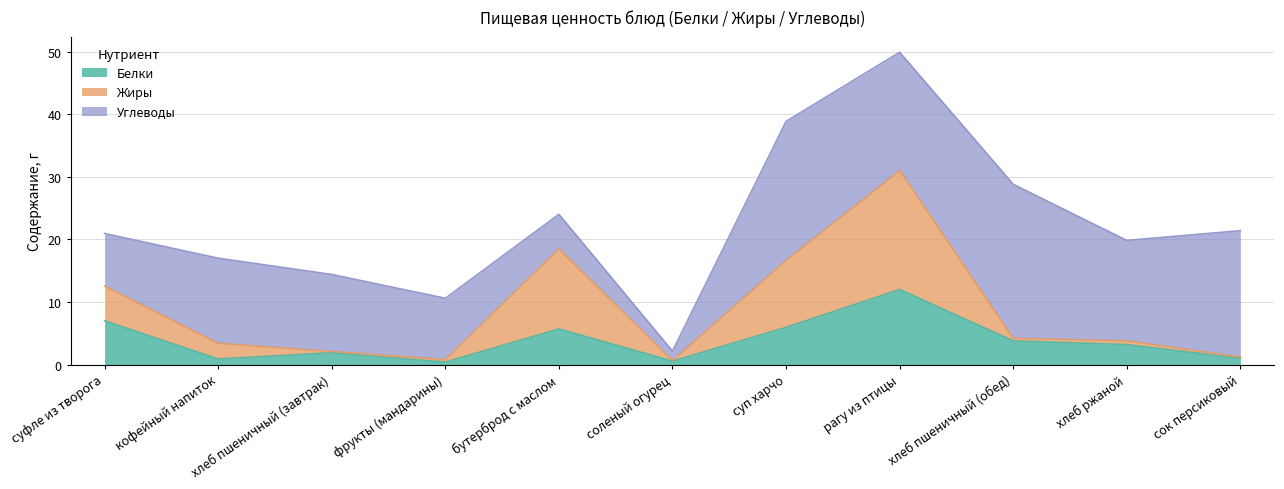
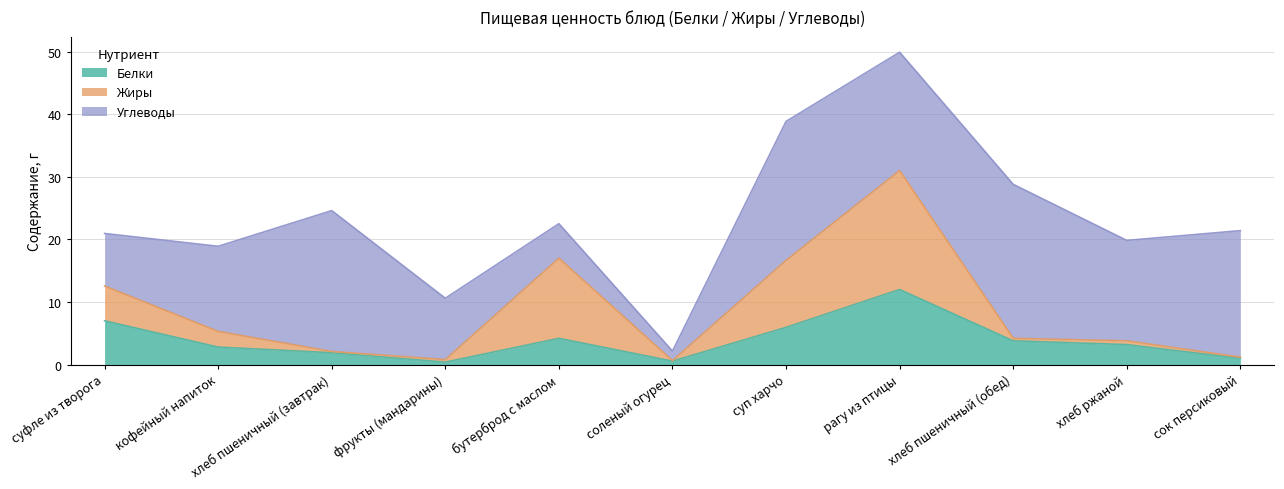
  {
    "Белки": {
      "суфле из творога": 7,
-     "кофейный напиток": 1,
-     "бутерброд с маслом": 6,
+     "кофейный напиток": 3,
+     "бутерброд с маслом": 4,
      "суп харчо": 6,
      "рагу из птицы": 12,
      "хлеб ржаной": 3
    },
    "Жиры": {
      "суфле из творога": 6,
      "кофейный напиток": 3,
      "бутерброд с маслом": 13,
      "суп харчо": 11,
      "рагу из птицы": 19,
      "хлеб ржаной": 1
    },
    "Углеводы": {
      "суфле из творога": 8,
      "кофейный напиток": 14,
-     "хлеб пшеничный (завтрак)": 12,
+     "хлеб пшеничный (завтрак)": 23,
      "фрукты (мандарины)": 10,
      "бутерброд с маслом": 6,
      "соленый огурец": 2,
      "суп харчо": 22,
      "рагу из птицы": 19,
      "хлеб пшеничный (обед)": 25,
      "хлеб ржаной": 16,
      "сок персиковый": 20
    }
  }
